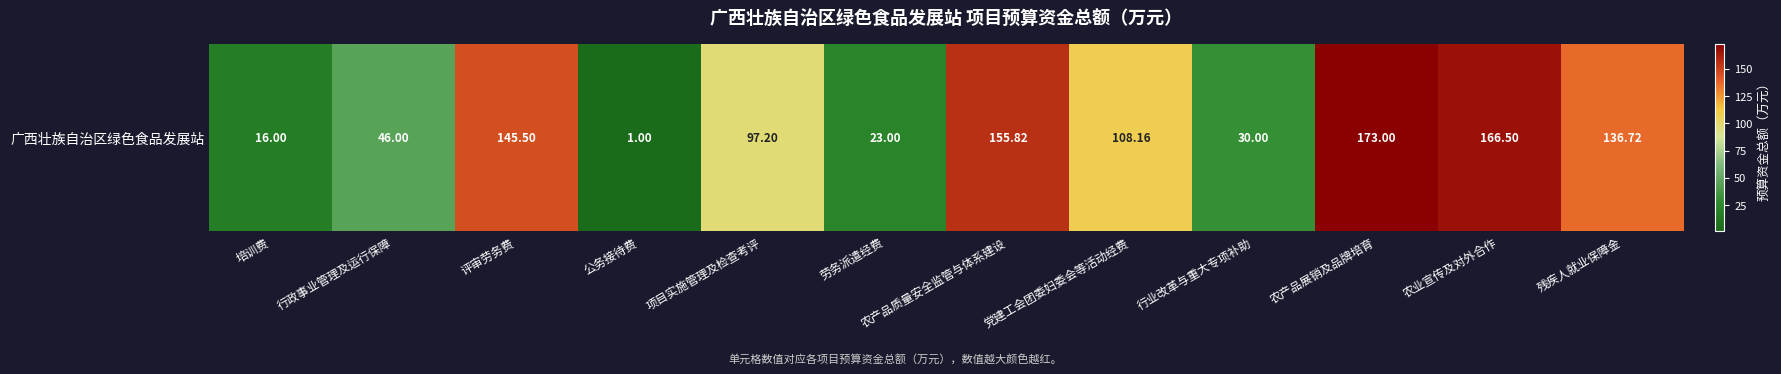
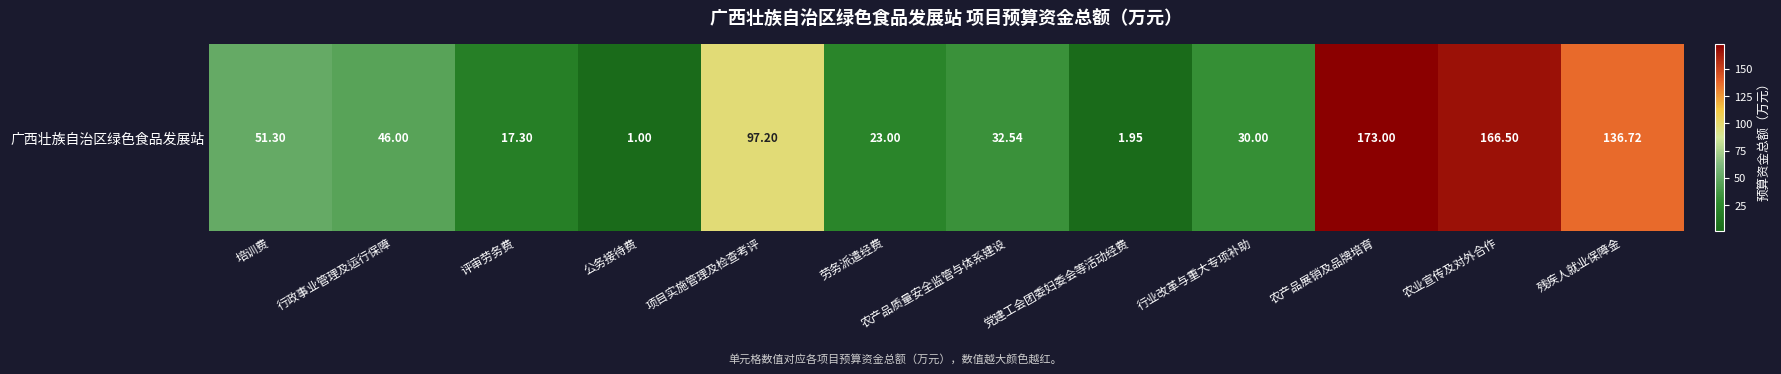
  {
    "广西壮族自治区绿色食品发展站": {
-     "培训费": 16.00,
+     "培训费": 51.30,
      "行政事业管理及运行保障": 46.00,
-     "评审劳务费": 145.50,
+     "评审劳务费": 17.30,
      "公务接待费": 1.00,
      "项目实施管理及检查考评": 97.20,
      "劳务派遣经费": 23.00,
-     "农产品质量安全监管与体系建设": 155.82,
-     "党建工会团委妇委会等活动经费": 108.16,
+     "农产品质量安全监管与体系建设": 32.54,
+     "党建工会团委妇委会等活动经费": 1.95,
      "行业改革与重大专项补助": 30.00,
      "农产品展销及品牌培育": 173.00,
      "农业宣传及对外合作": 166.50,
      "残疾人就业保障金": 136.72
    }
  }
